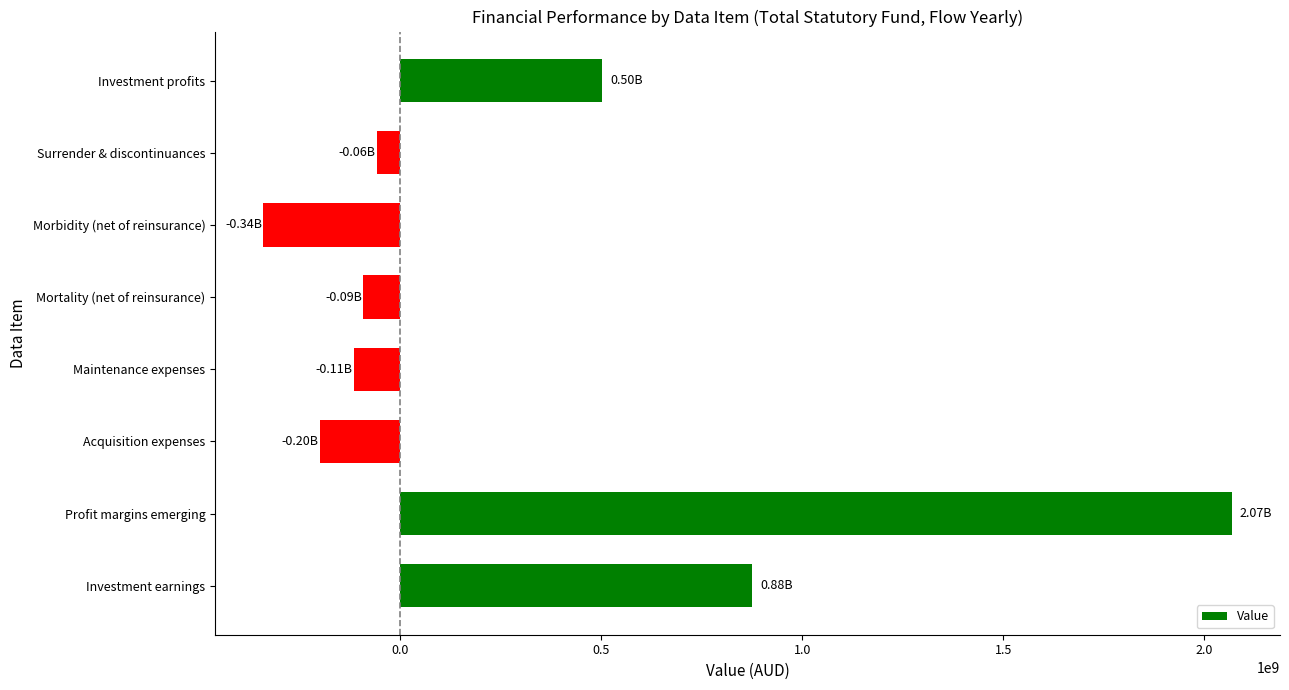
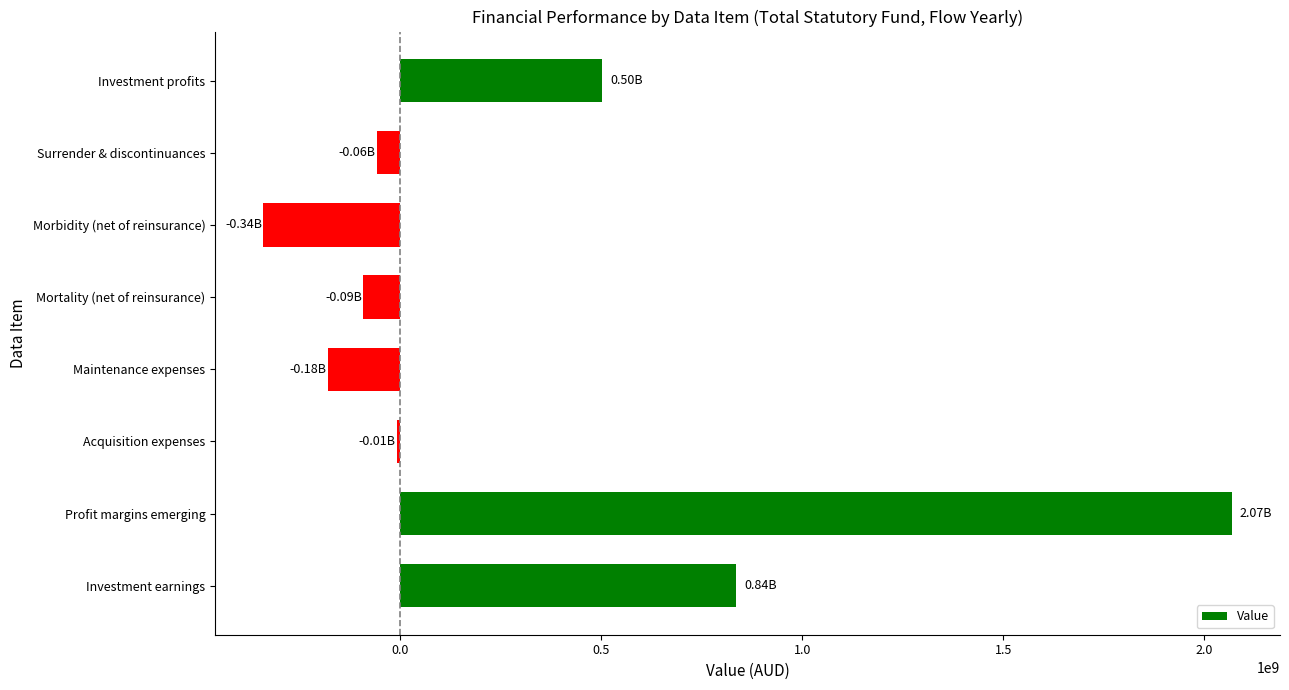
  {
    "Investment profits": "0.50B",
    "Surrender & discontinuances": "-0.06B",
    "Morbidity (net of reinsurance)": "-0.34B",
    "Mortality (net of reinsurance)": "-0.09B",
-   "Maintenance expenses": "-0.11B",
-   "Acquisition expenses": "-0.20B",
+   "Maintenance expenses": "-0.18B",
+   "Acquisition expenses": "-0.01B",
    "Profit margins emerging": "2.07B",
-   "Investment earnings": "0.88B"
+   "Investment earnings": "0.84B"
  }
